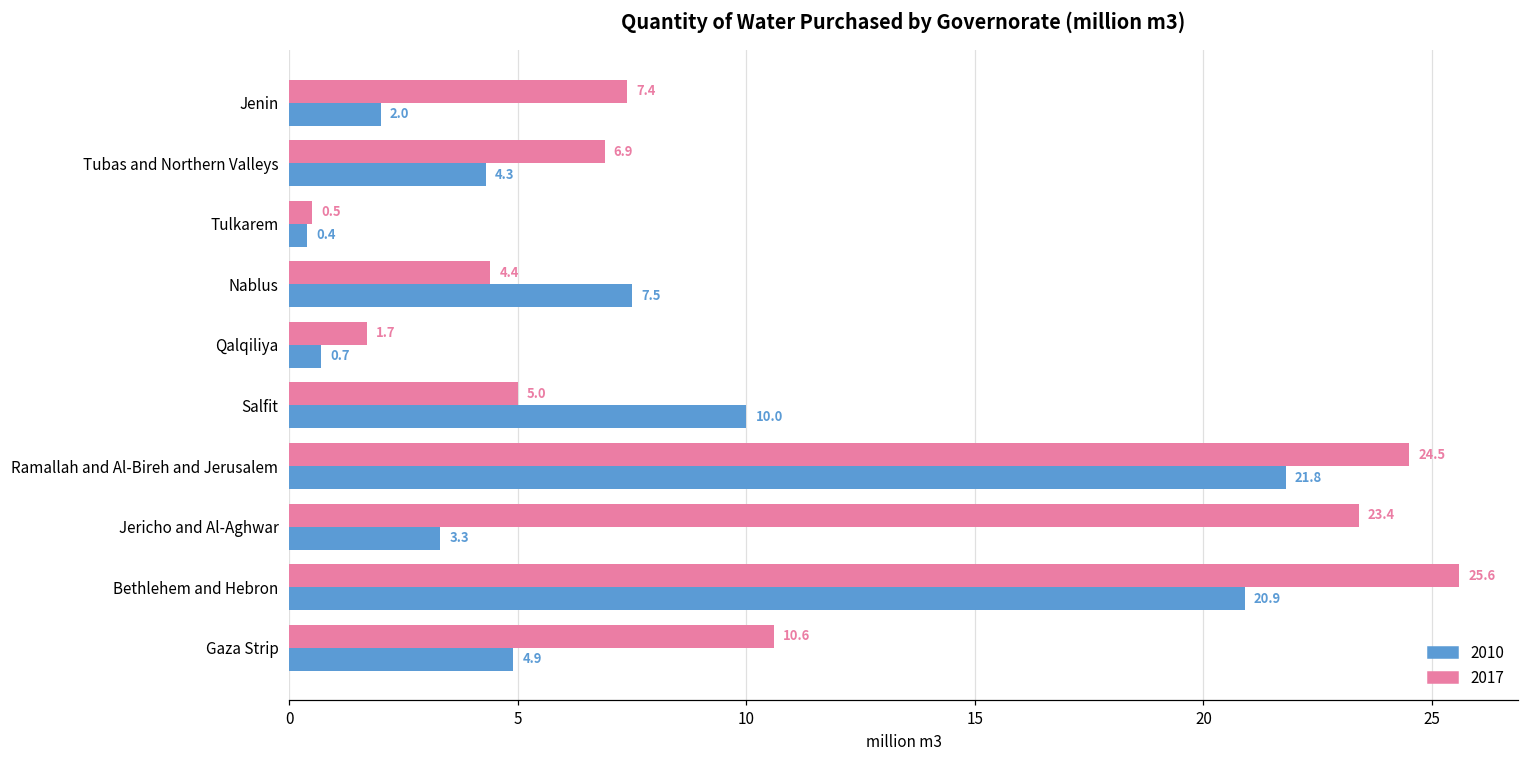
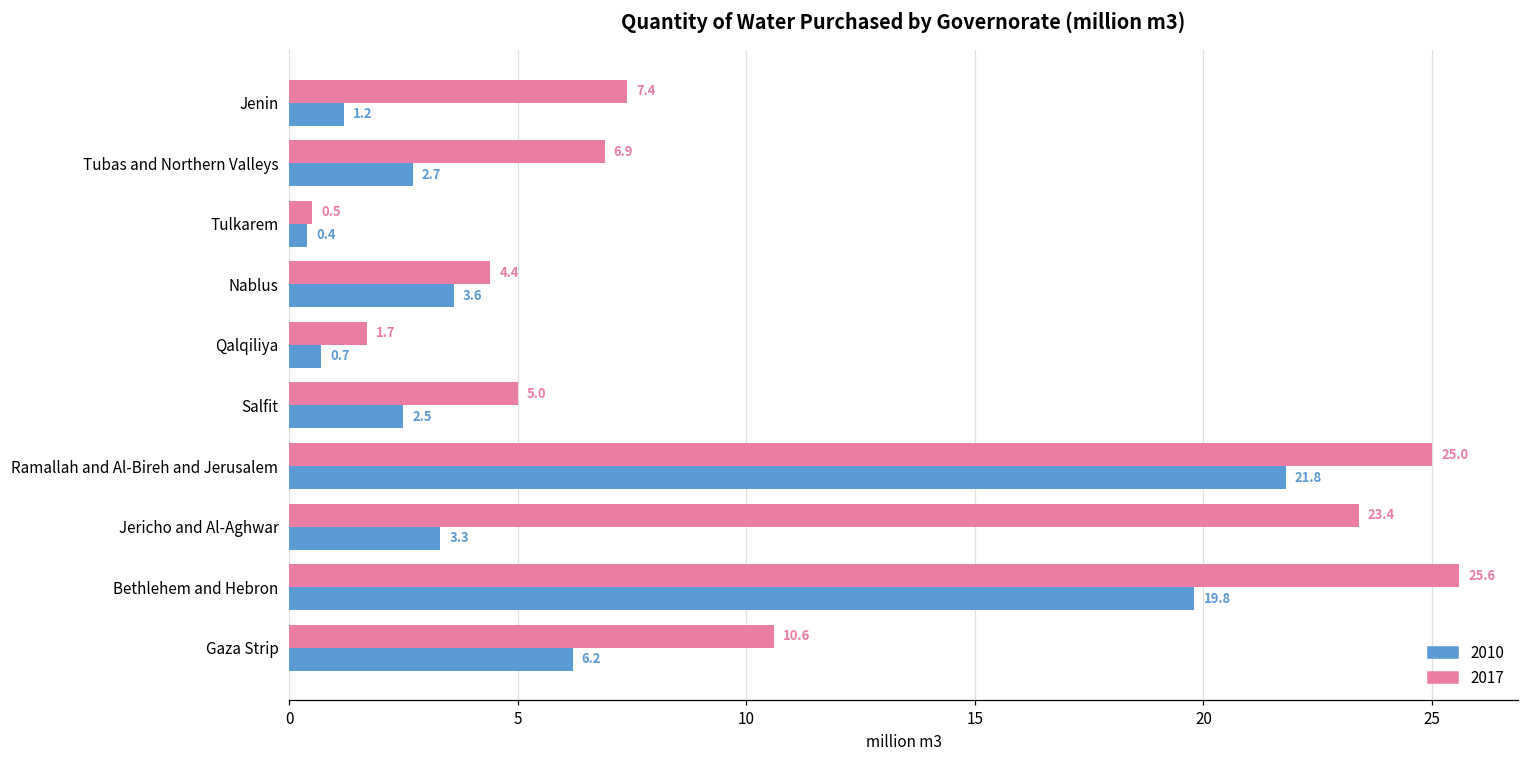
  {
    "2010": {
-     "Jenin": 2.0,
-     "Tubas and Northern Valleys": 4.3,
+     "Jenin": 1.2,
+     "Tubas and Northern Valleys": 2.7,
      "Tulkarem": 0.4,
-     "Nablus": 7.5,
+     "Nablus": 3.6,
      "Qalqiliya": 0.7,
-     "Salfit": 10.0,
+     "Salfit": 2.5,
      "Ramallah and Al-Bireh and Jerusalem": 21.8,
      "Jericho and Al-Aghwar": 3.3,
-     "Bethlehem and Hebron": 20.9,
-     "Gaza Strip": 4.9
+     "Bethlehem and Hebron": 19.8,
+     "Gaza Strip": 6.2
    },
    "2017": {
      "Jenin": 7.4,
      "Tubas and Northern Valleys": 6.9,
      "Tulkarem": 0.5,
      "Nablus": 4.4,
      "Qalqiliya": 1.7,
      "Salfit": 5.0,
-     "Ramallah and Al-Bireh and Jerusalem": 24.5,
+     "Ramallah and Al-Bireh and Jerusalem": 25.0,
      "Jericho and Al-Aghwar": 23.4,
      "Bethlehem and Hebron": 25.6,
      "Gaza Strip": 10.6
    }
  }
